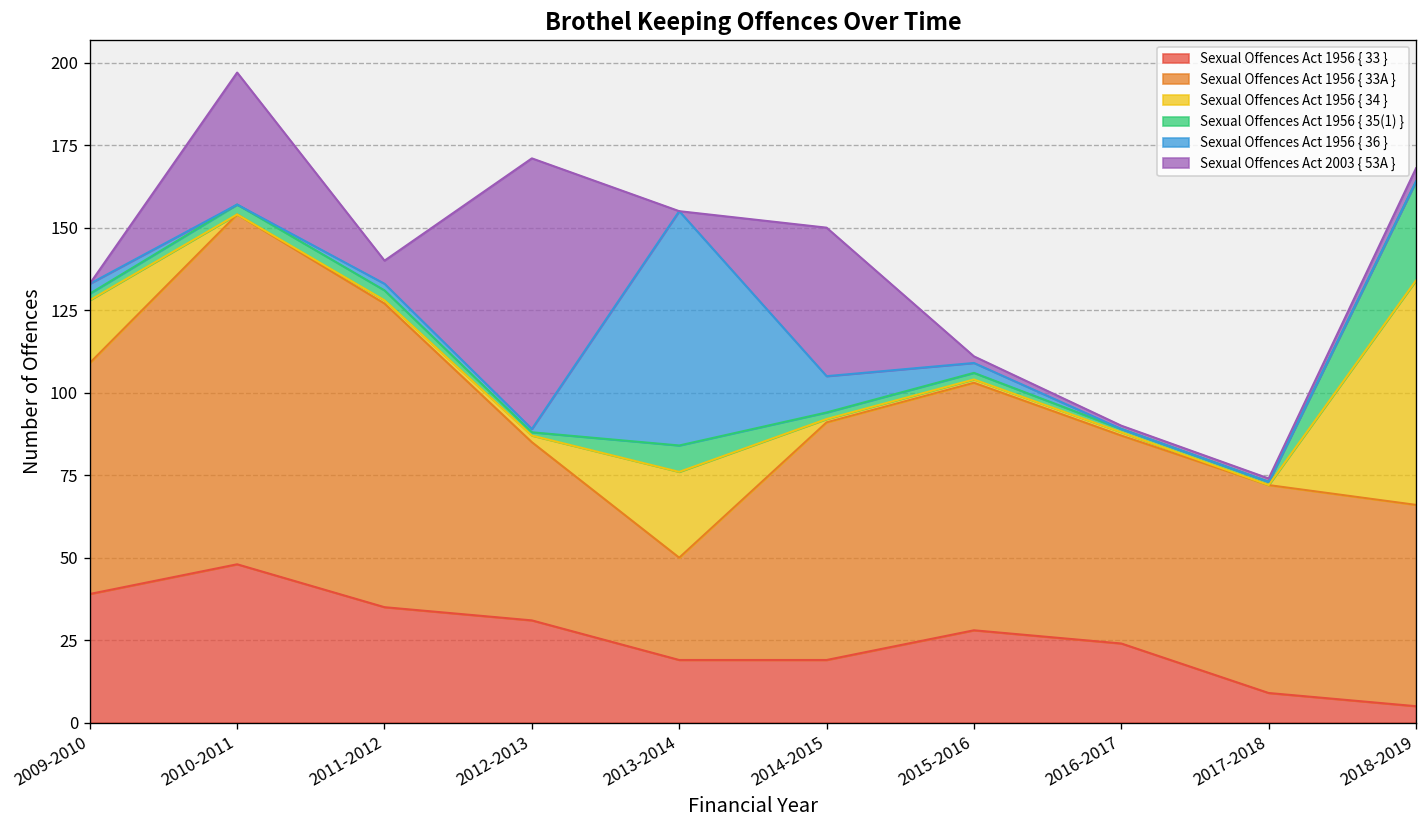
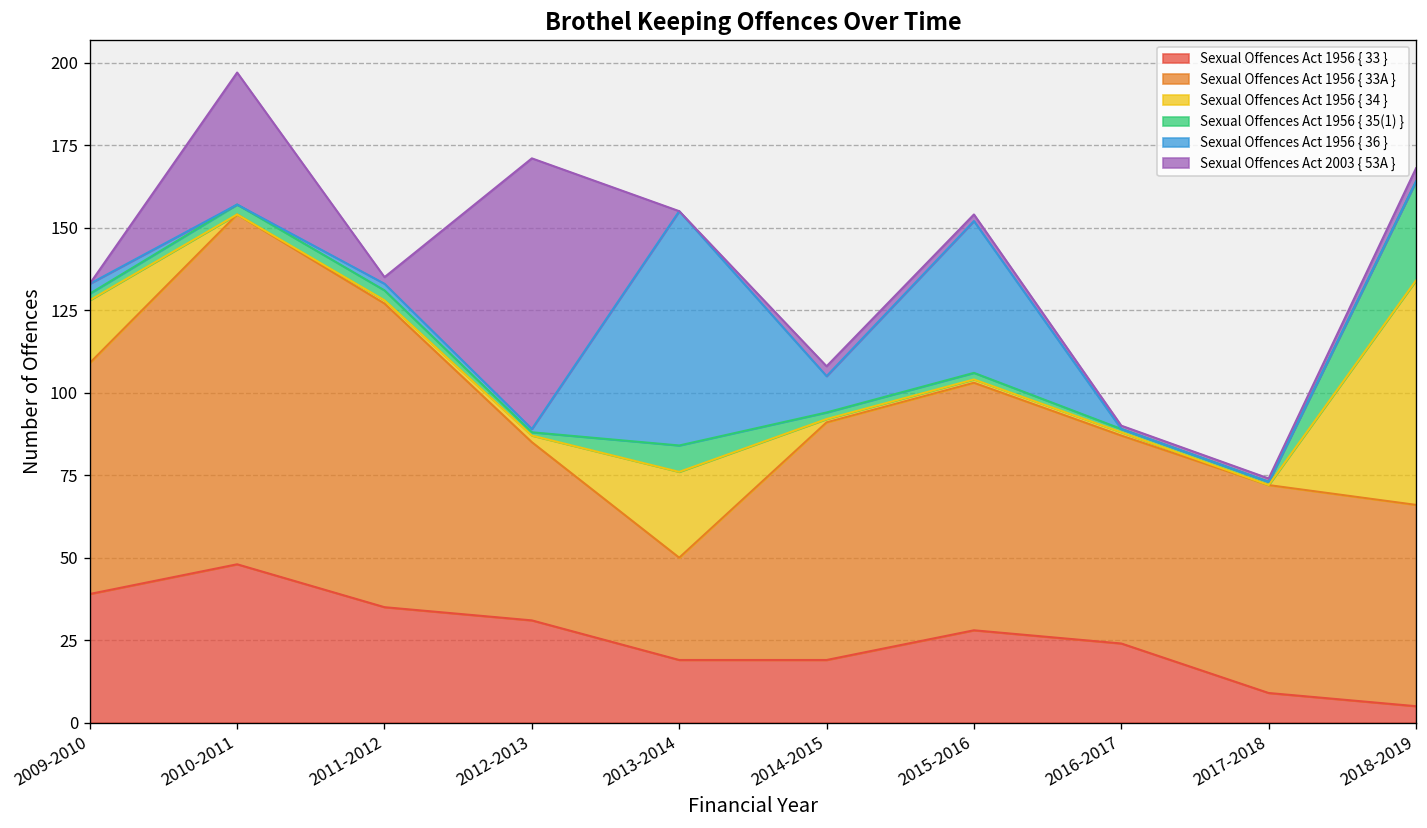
  {
    "Sexual Offences Act 1956 { 34 }": {
      "2009-2010": 19,
      "2011-2012": 1,
      "2012-2013": 2,
      "2013-2014": 26,
      "2014-2015": 1,
      "2015-2016": 1,
      "2016-2017": 1,
      "2018-2019": 68
    },
    "Sexual Offences Act 1956 { 35(1) }": {
      "2009-2010": 2,
      "2011-2012": 3,
      "2012-2013": 1,
      "2013-2014": 8,
      "2014-2015": 2,
      "2015-2016": 2
    },
    "Sexual Offences Act 1956 { 36 }": {
      "2011-2012": 2,
      "2012-2013": 1,
      "2014-2015": 11,
-     "2015-2016": 3
+     "2015-2016": 46
    },
    "Sexual Offences Act 2003 { 53A }": {
      "2010-2011": 40,
-     "2011-2012": 7,
+     "2011-2012": 2,
      "2012-2013": 82,
-     "2014-2015": 45,
+     "2014-2015": 3,
      "2015-2016": 2,
      "2016-2017": 1,
      "2017-2018": 1,
      "2018-2019": 4
    }
  }
